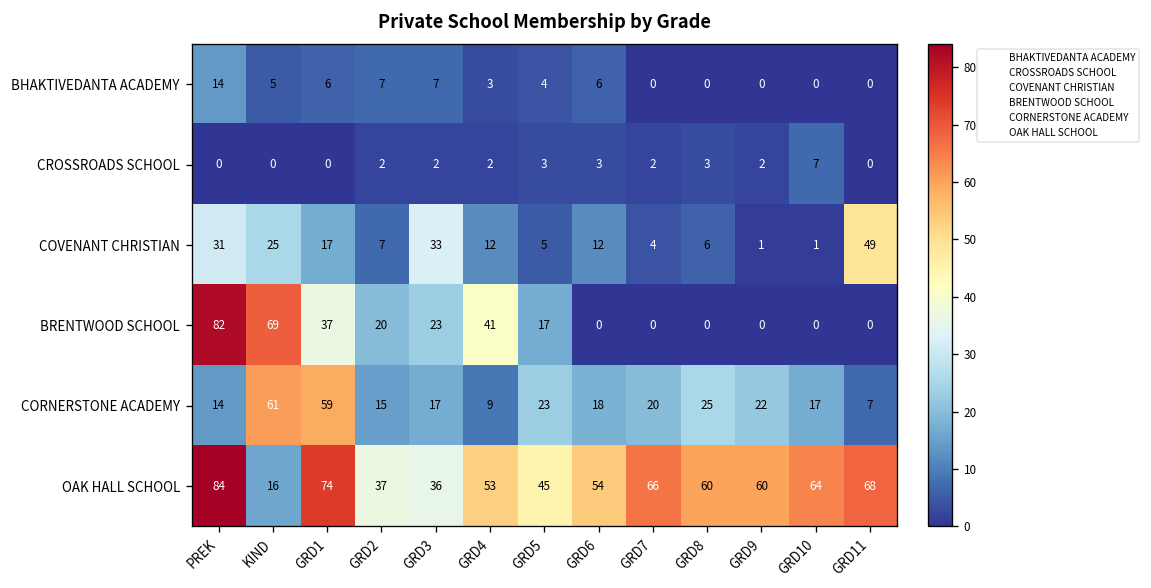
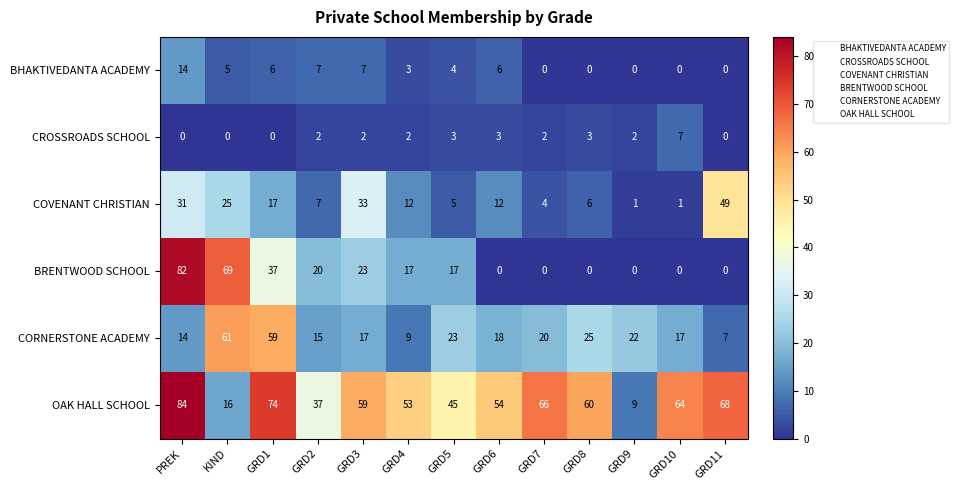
  {
    "BHAKTIVEDANTA ACADEMY": {
      "PREK": 14,
      "KIND": 5,
      "GRD1": 6,
      "GRD2": 7,
      "GRD3": 7,
      "GRD4": 3,
      "GRD5": 4,
      "GRD6": 6,
      "GRD7": 0,
      "GRD8": 0,
      "GRD9": 0,
      "GRD10": 0,
      "GRD11": 0
    },
    "CROSSROADS SCHOOL": {
      "PREK": 0,
      "KIND": 0,
      "GRD1": 0,
      "GRD2": 2,
      "GRD3": 2,
      "GRD4": 2,
      "GRD5": 3,
      "GRD6": 3,
      "GRD7": 2,
      "GRD8": 3,
      "GRD9": 2,
      "GRD10": 7,
      "GRD11": 0
    },
    "COVENANT CHRISTIAN": {
      "PREK": 31,
      "KIND": 25,
      "GRD1": 17,
      "GRD2": 7,
      "GRD3": 33,
      "GRD4": 12,
      "GRD5": 5,
      "GRD6": 12,
      "GRD7": 4,
      "GRD8": 6,
      "GRD9": 1,
      "GRD10": 1,
      "GRD11": 49
    },
    "BRENTWOOD SCHOOL": {
      "PREK": 82,
      "KIND": 69,
      "GRD1": 37,
      "GRD2": 20,
      "GRD3": 23,
-     "GRD4": 41,
+     "GRD4": 17,
      "GRD5": 17,
      "GRD6": 0,
      "GRD7": 0,
      "GRD8": 0,
      "GRD9": 0,
      "GRD10": 0,
      "GRD11": 0
    },
    "CORNERSTONE ACADEMY": {
      "PREK": 14,
      "KIND": 61,
      "GRD1": 59,
      "GRD2": 15,
      "GRD3": 17,
      "GRD4": 9,
      "GRD5": 23,
      "GRD6": 18,
      "GRD7": 20,
      "GRD8": 25,
      "GRD9": 22,
      "GRD10": 17,
      "GRD11": 7
    },
    "OAK HALL SCHOOL": {
      "PREK": 84,
      "KIND": 16,
      "GRD1": 74,
      "GRD2": 37,
-     "GRD3": 36,
+     "GRD3": 59,
      "GRD4": 53,
      "GRD5": 45,
      "GRD6": 54,
      "GRD7": 66,
      "GRD8": 60,
-     "GRD9": 60,
+     "GRD9": 9,
      "GRD10": 64,
      "GRD11": 68
    }
  }
